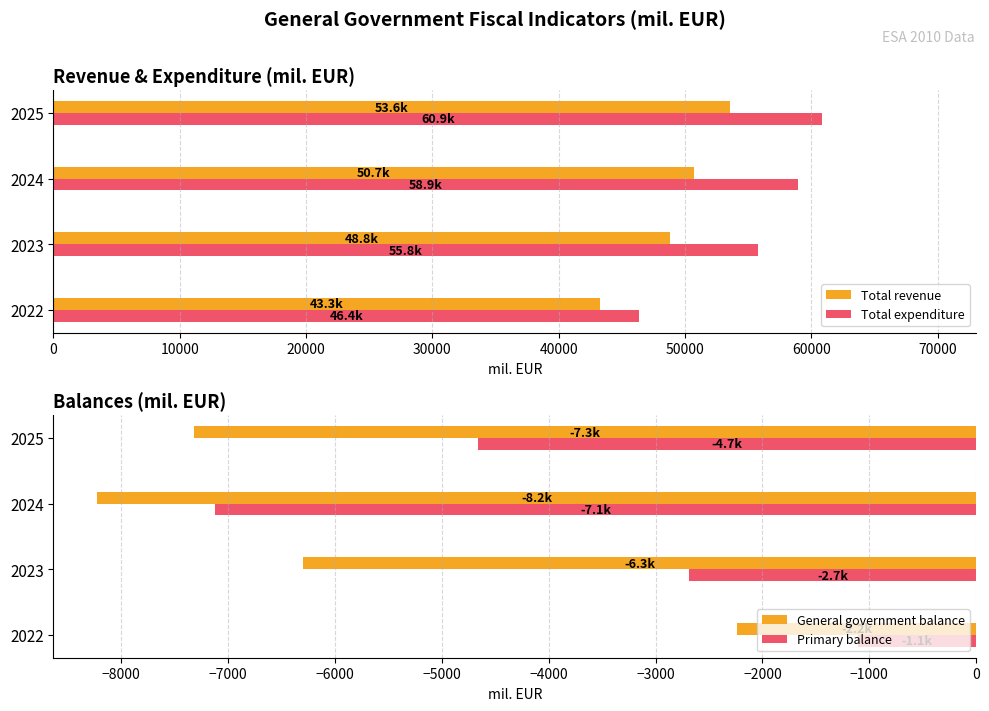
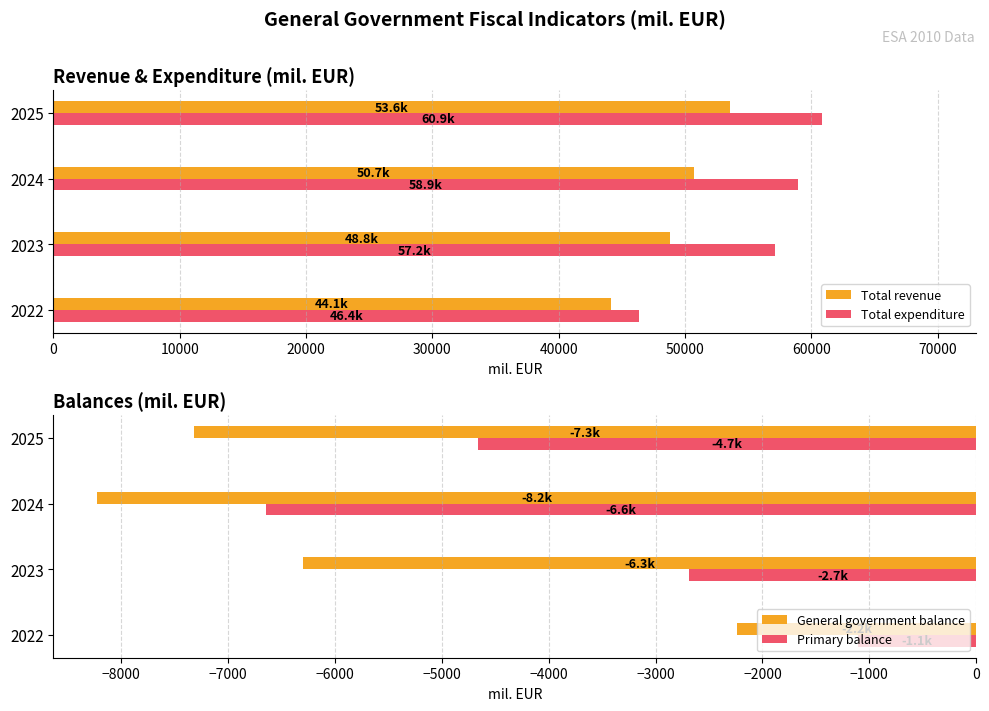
  {
    "Revenue & Expenditure (mil. EUR)": {
      "Total revenue": {
        "2025": "53.6k",
        "2024": "50.7k",
        "2023": "48.8k",
-       "2022": "43.3k"
+       "2022": "44.1k"
      },
      "Total expenditure": {
        "2025": "60.9k",
        "2024": "58.9k",
-       "2023": "55.8k",
+       "2023": "57.2k",
        "2022": "46.4k"
      }
    },
    "Balances (mil. EUR)": {
      "General government balance": {
        "2025": "-7.3k",
        "2024": "-8.2k",
        "2023": "-6.3k"
      },
      "Primary balance": {
        "2025": "-4.7k",
-       "2024": "-7.1k",
+       "2024": "-6.6k",
        "2023": "-2.7k"
      }
    }
  }
